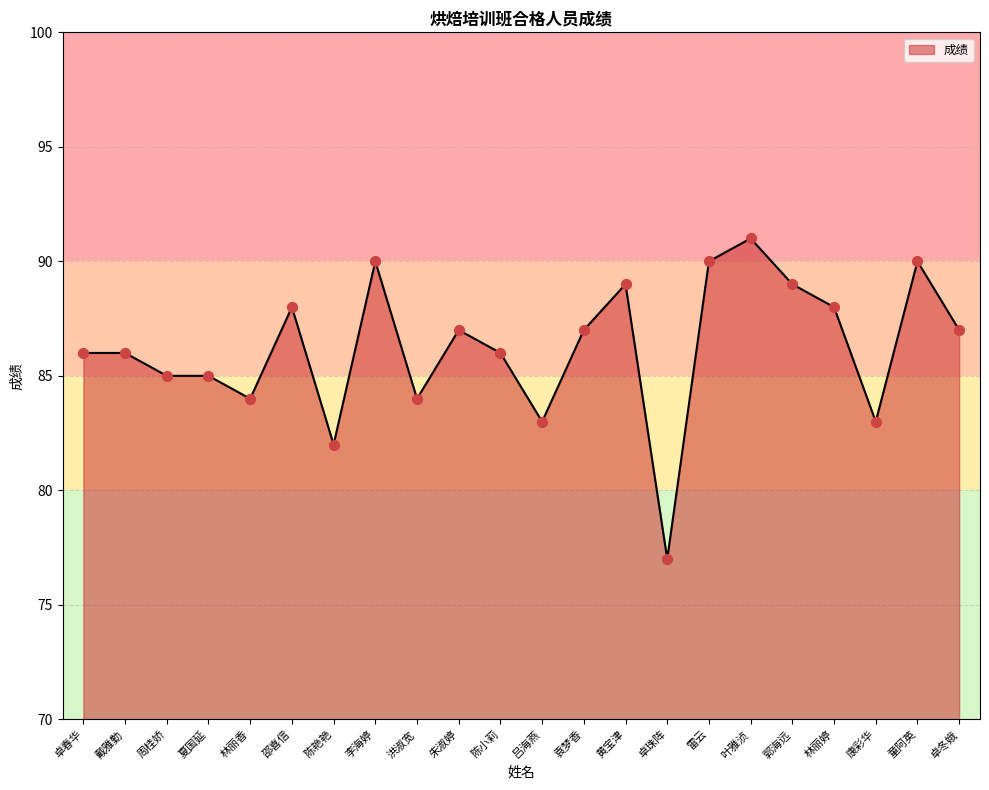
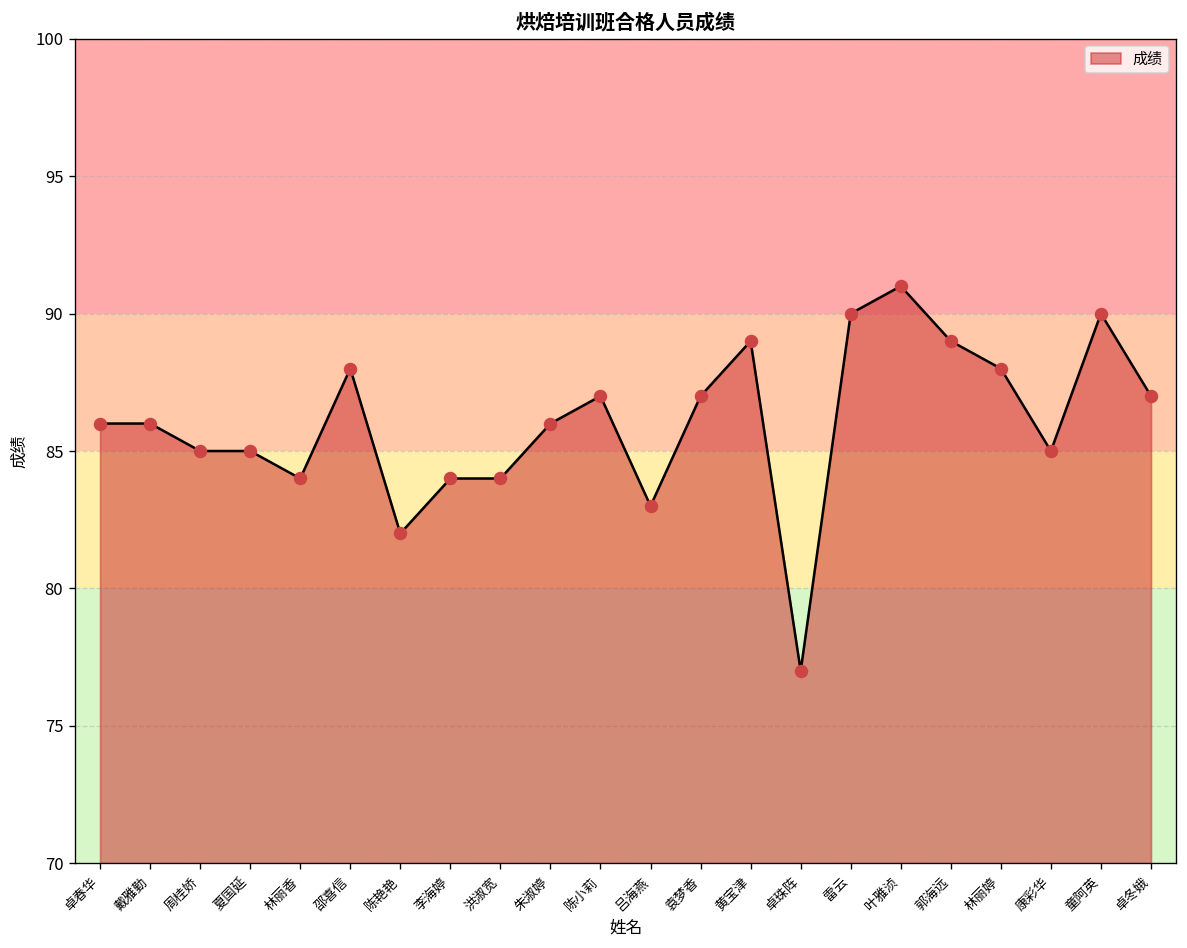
  {
    "卓春华": 86,
    "戴雅勤": 86,
    "周桂娇": 85,
    "夏国延": 85,
    "林丽香": 84,
    "邵喜信": 88,
    "陈艳艳": 82,
-   "李海婷": 90,
+   "李海婷": 84,
    "洪淑宽": 84,
-   "朱淑婷": 87,
-   "陈小莉": 86,
+   "朱淑婷": 86,
+   "陈小莉": 87,
    "吕海燕": 83,
    "袁梦香": 87,
    "黄宝津": 89,
    "卓珠阵": 77,
    "雷云": 90,
    "叶雅浈": 91,
    "郭海远": 89,
    "林丽婷": 88,
-   "康彩华": 83,
+   "康彩华": 85,
    "童阿英": 90,
    "卓冬娥": 87
  }
